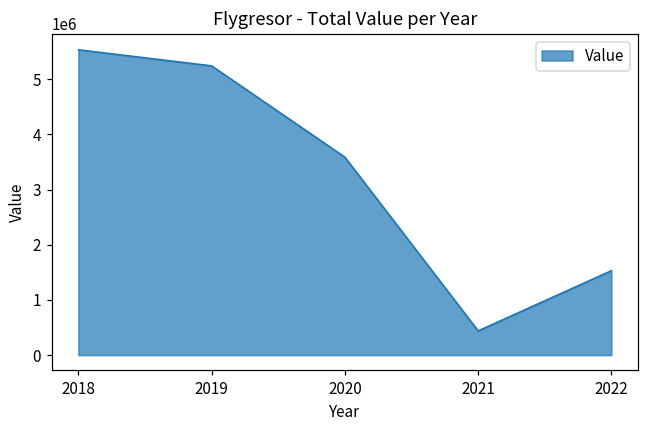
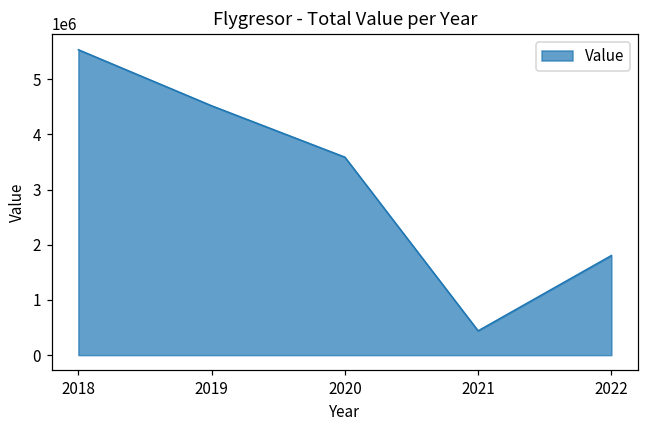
  {
    "2018": 5500000,
-   "2019": 5200000,
+   "2019": 4500000,
    "2020": 3600000,
    "2021": 400000,
-   "2022": 1500000
+   "2022": 1800000
  }
